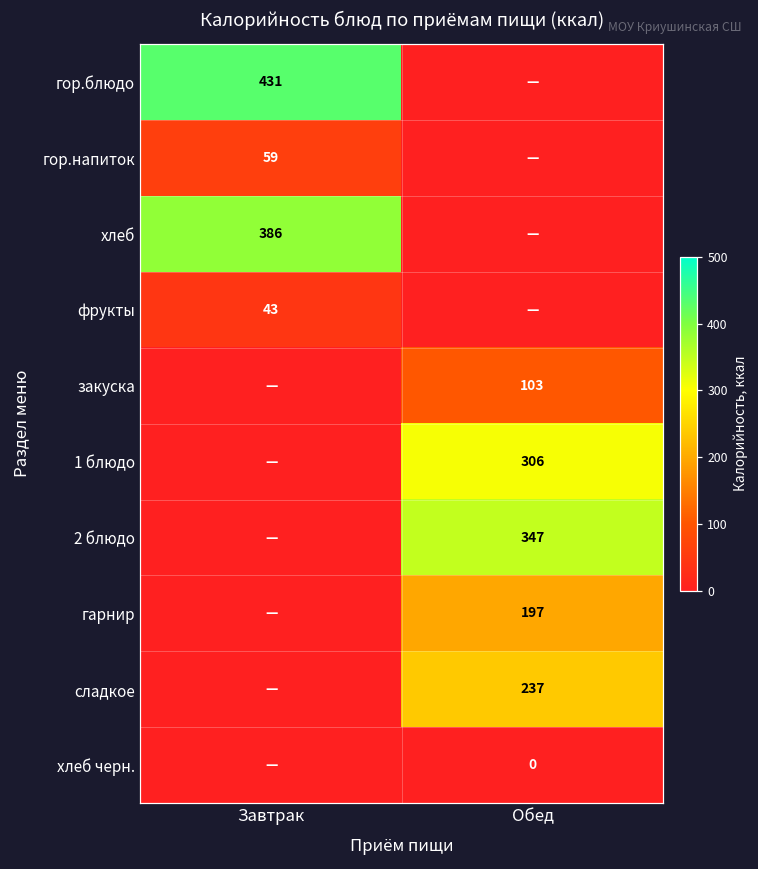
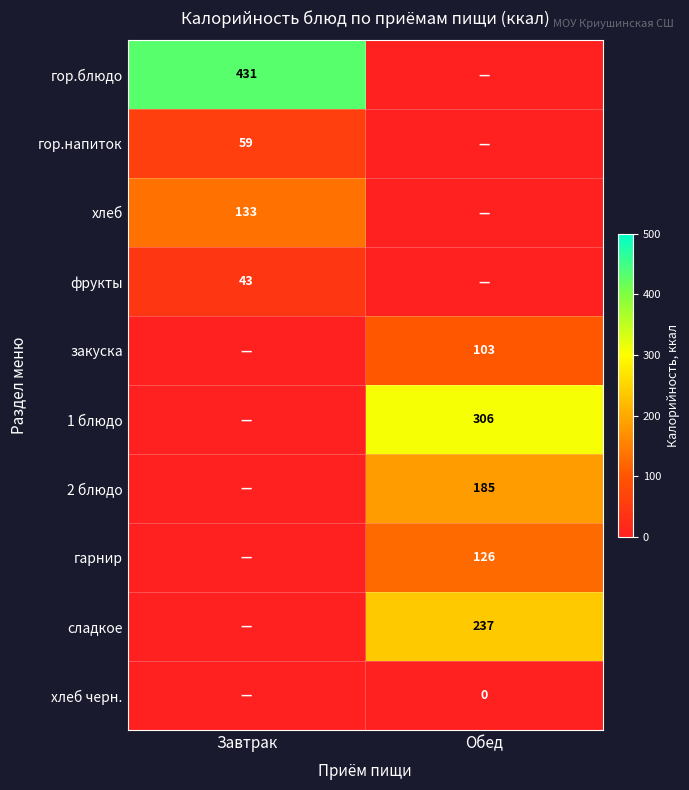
  {
    "гор.блюдо": {
      "Завтрак": 431
    },
    "гор.напиток": {
      "Завтрак": 59
    },
    "хлеб": {
-     "Завтрак": 386
+     "Завтрак": 133
    },
    "фрукты": {
      "Завтрак": 43
    },
    "закуска": {
      "Обед": 103
    },
    "1 блюдо": {
      "Обед": 306
    },
    "2 блюдо": {
-     "Обед": 347
+     "Обед": 185
    },
    "гарнир": {
-     "Обед": 197
+     "Обед": 126
    },
    "сладкое": {
      "Обед": 237
    },
    "хлеб черн.": {
      "Обед": 0
    }
  }
